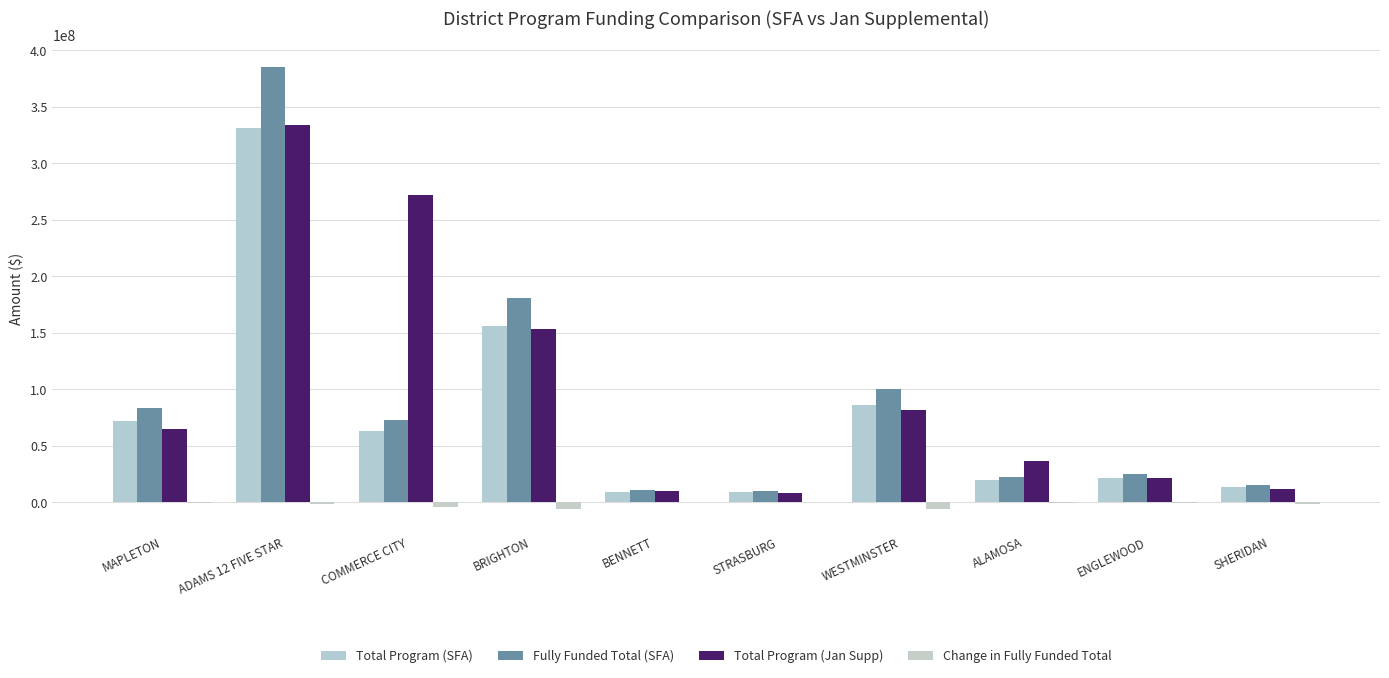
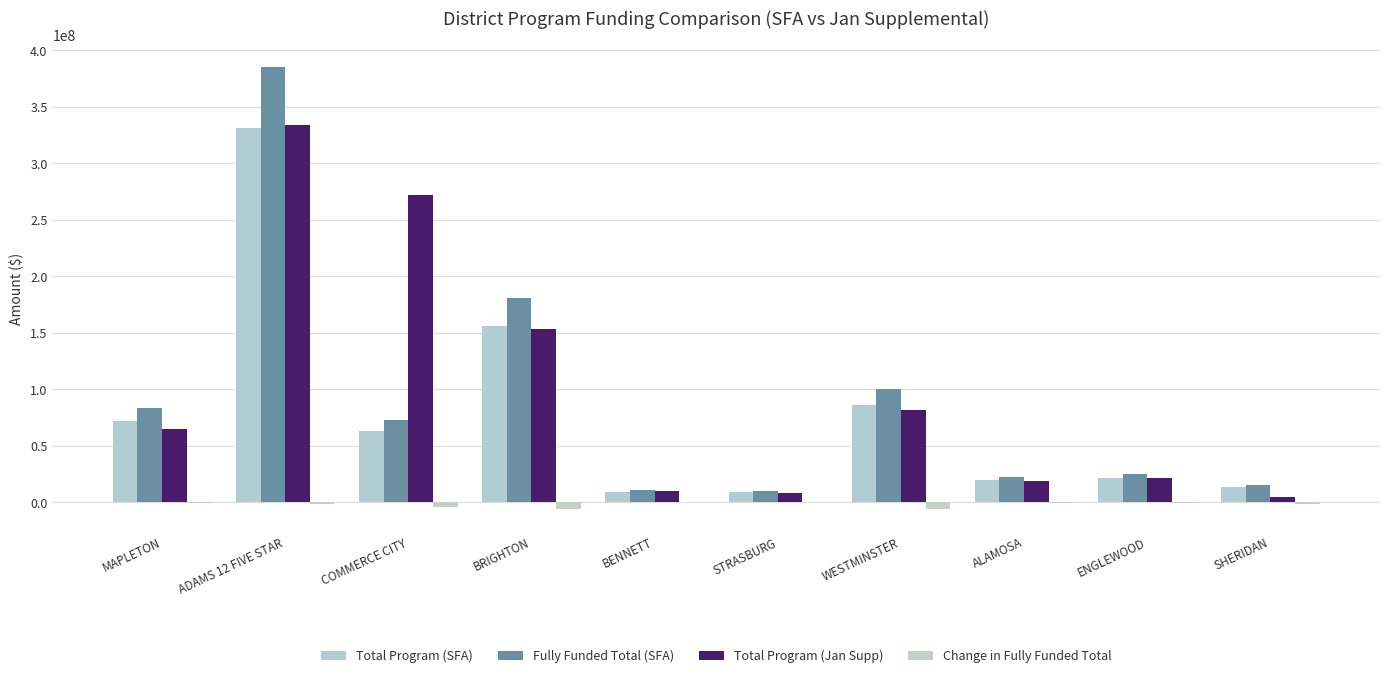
  {
    "Fully Funded Total (SFA)": {
      "MAPLETON": 84000000,
      "ADAMS 12 FIVE STAR": 385000000,
      "COMMERCE CITY": 73000000,
      "BRIGHTON": 181000000,
      "BENNETT": 11000000,
      "STRASBURG": 10000000,
      "WESTMINSTER": 100000000,
      "ALAMOSA": 23000000,
      "ENGLEWOOD": 25000000,
      "SHERIDAN": 15000000
    },
    "Total Program (Jan Supp)": {
      "MAPLETON": 65000000,
      "ADAMS 12 FIVE STAR": 334000000,
      "COMMERCE CITY": 272000000,
      "BRIGHTON": 153000000,
      "BENNETT": 10000000,
      "STRASBURG": 9000000,
      "WESTMINSTER": 82000000,
-     "ALAMOSA": 37000000,
+     "ALAMOSA": 19000000,
      "ENGLEWOOD": 21000000,
-     "SHERIDAN": 12000000
+     "SHERIDAN": 4000000
    }
  }
